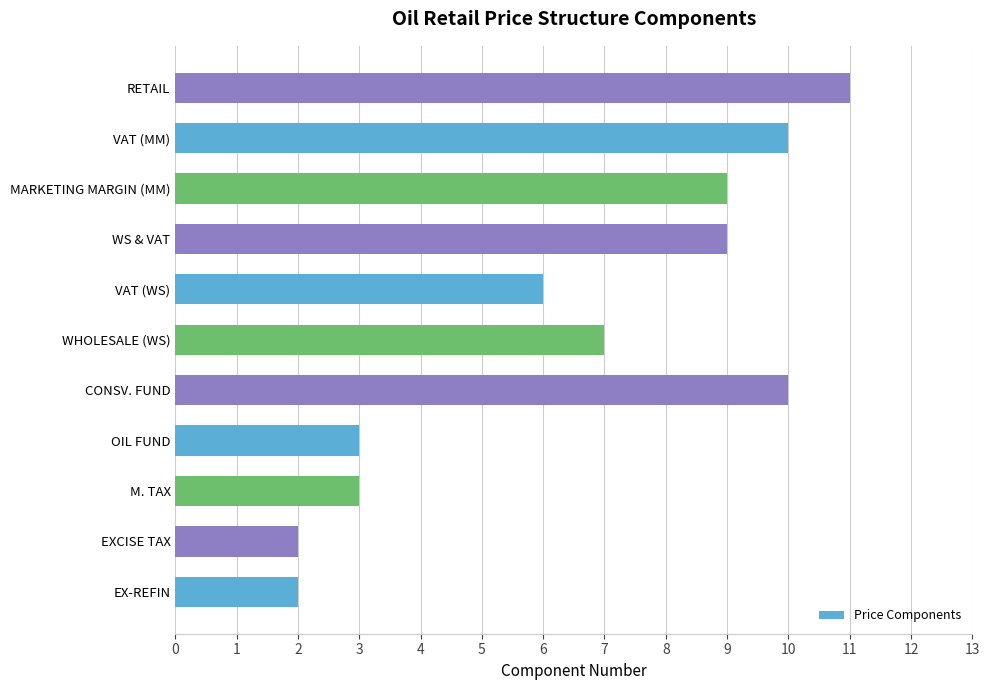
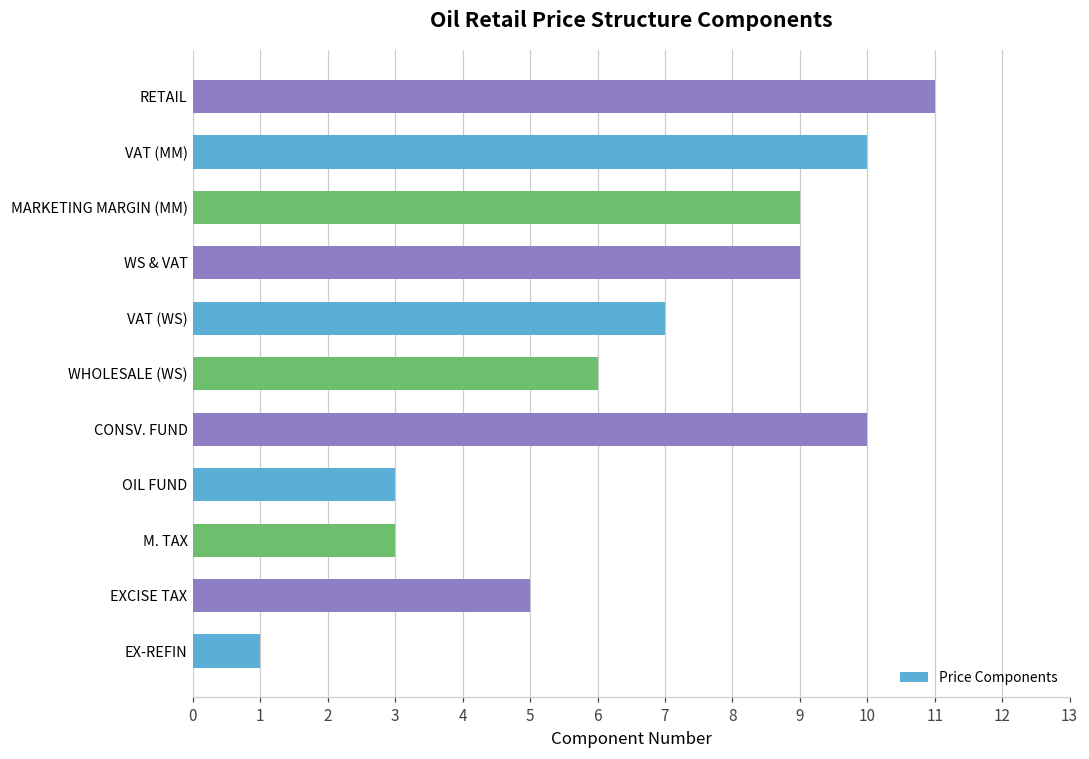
  {
    "RETAIL": 11,
    "VAT (MM)": 10,
    "MARKETING MARGIN (MM)": 9,
    "WS & VAT": 9,
-   "VAT (WS)": 6,
-   "WHOLESALE (WS)": 7,
+   "VAT (WS)": 7,
+   "WHOLESALE (WS)": 6,
    "CONSV. FUND": 10,
    "OIL FUND": 3,
    "M. TAX": 3,
-   "EXCISE TAX": 2,
-   "EX-REFIN": 2
+   "EXCISE TAX": 5,
+   "EX-REFIN": 1
  }
